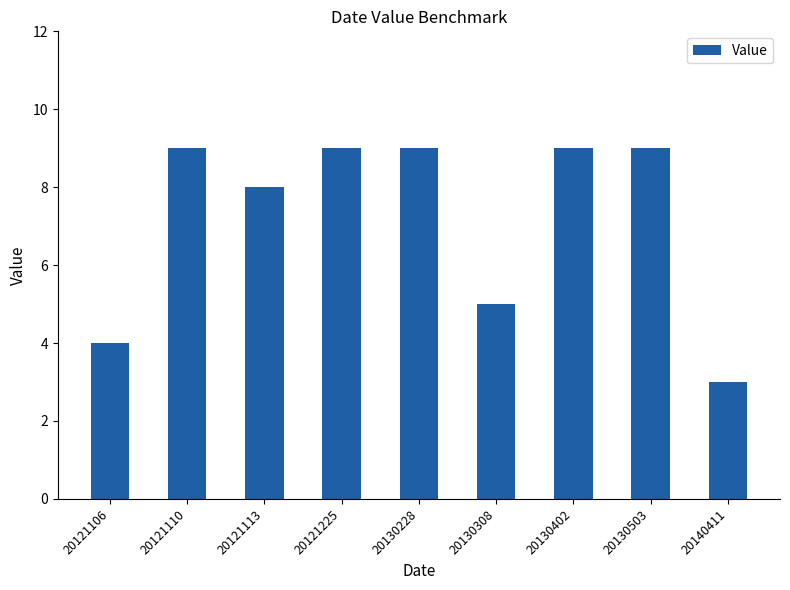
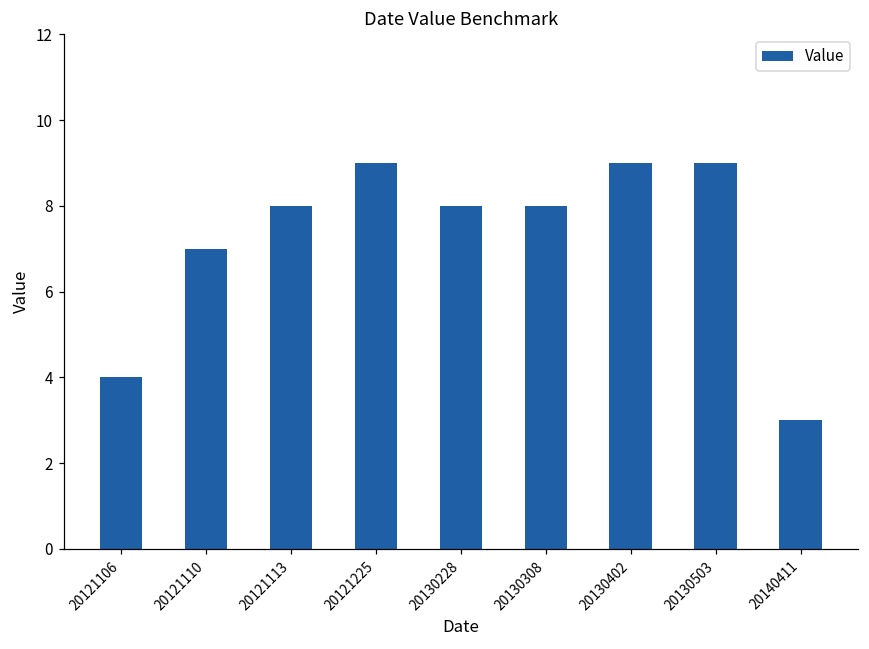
  {
    "20121106": 4,
-   "20121110": 9,
+   "20121110": 7,
    "20121113": 8,
    "20121225": 9,
-   "20130228": 9,
-   "20130308": 5,
+   "20130228": 8,
+   "20130308": 8,
    "20130402": 9,
    "20130503": 9,
    "20140411": 3
  }
